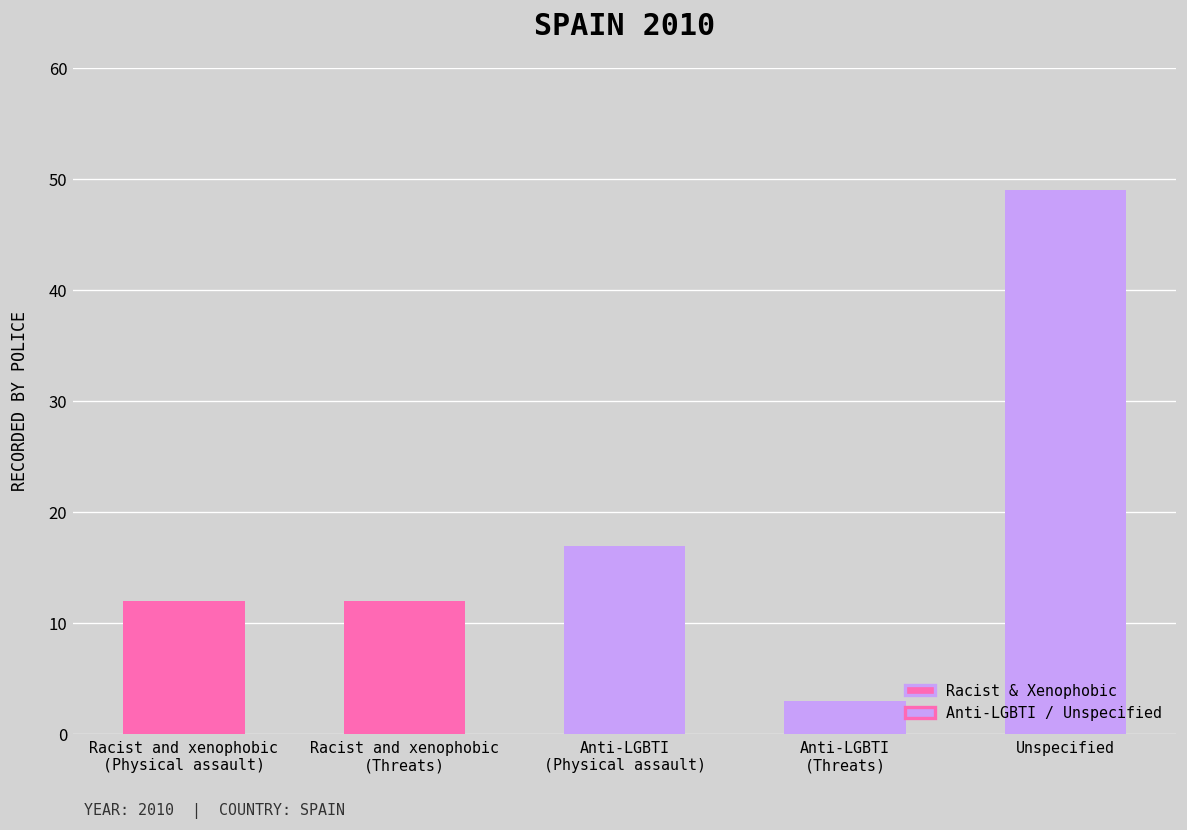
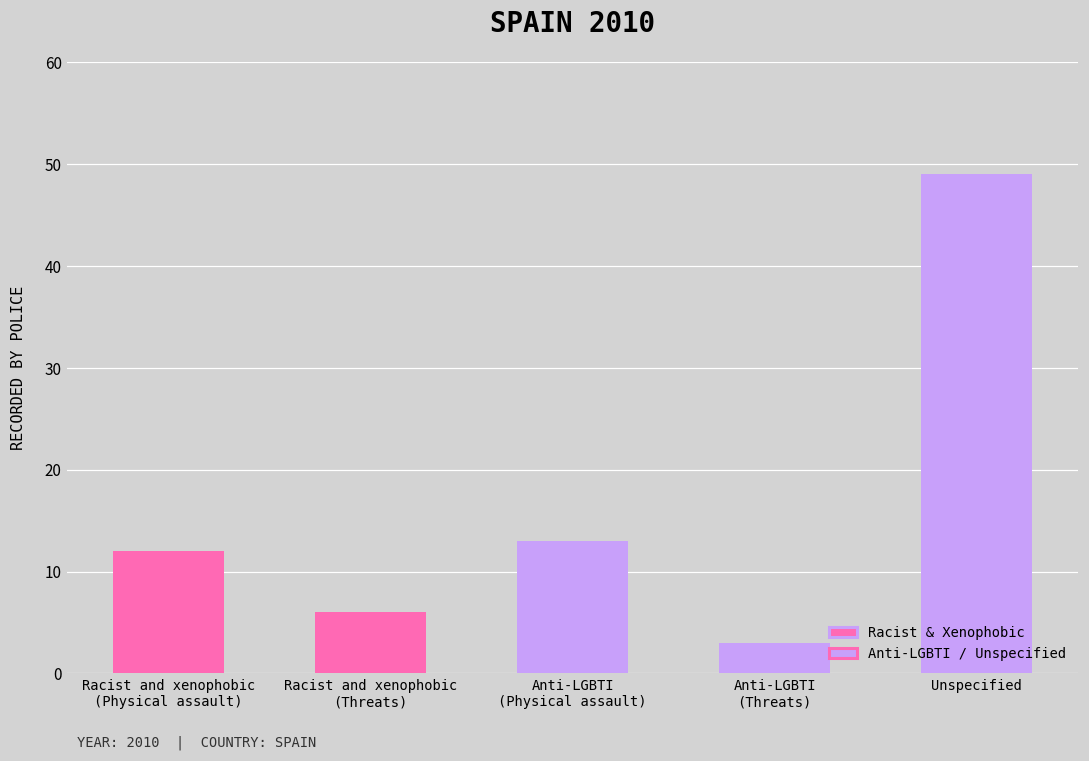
  {
    "Racist and xenophobic (Physical assault)": 12,
-   "Racist and xenophobic (Threats)": 12,
-   "Anti-LGBTI (Physical assault)": 17,
+   "Racist and xenophobic (Threats)": 6,
+   "Anti-LGBTI (Physical assault)": 13,
    "Anti-LGBTI (Threats)": 3,
    "Unspecified": 49
  }
